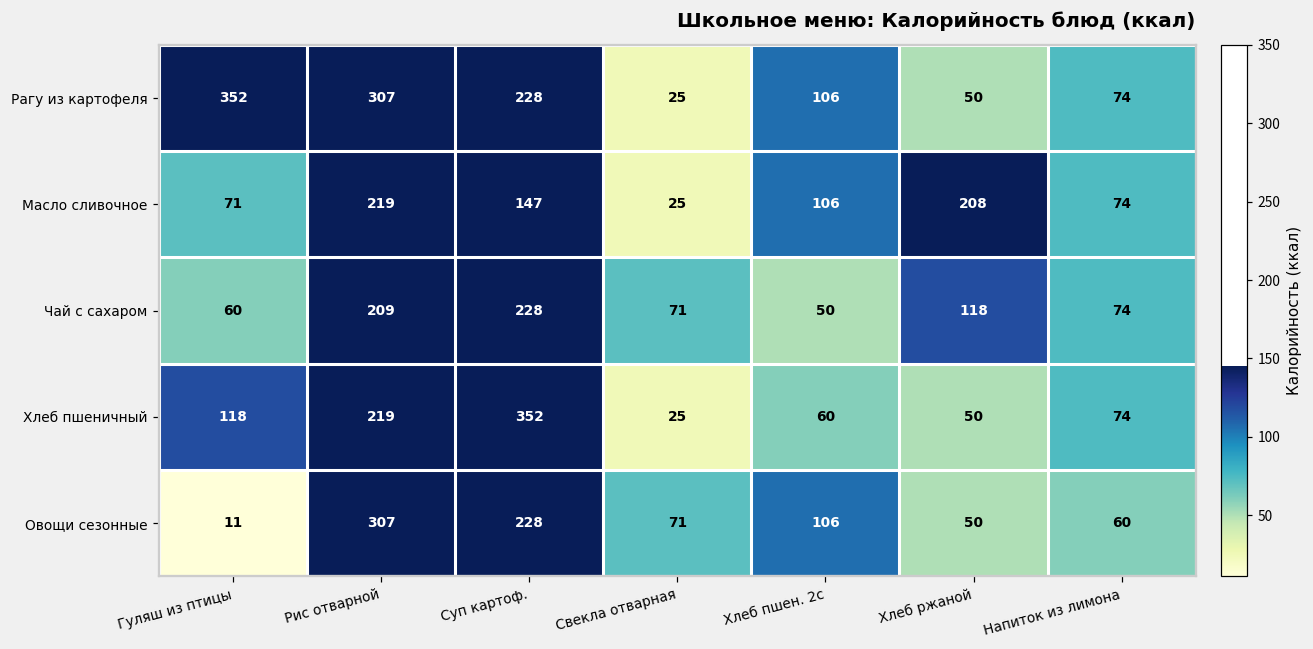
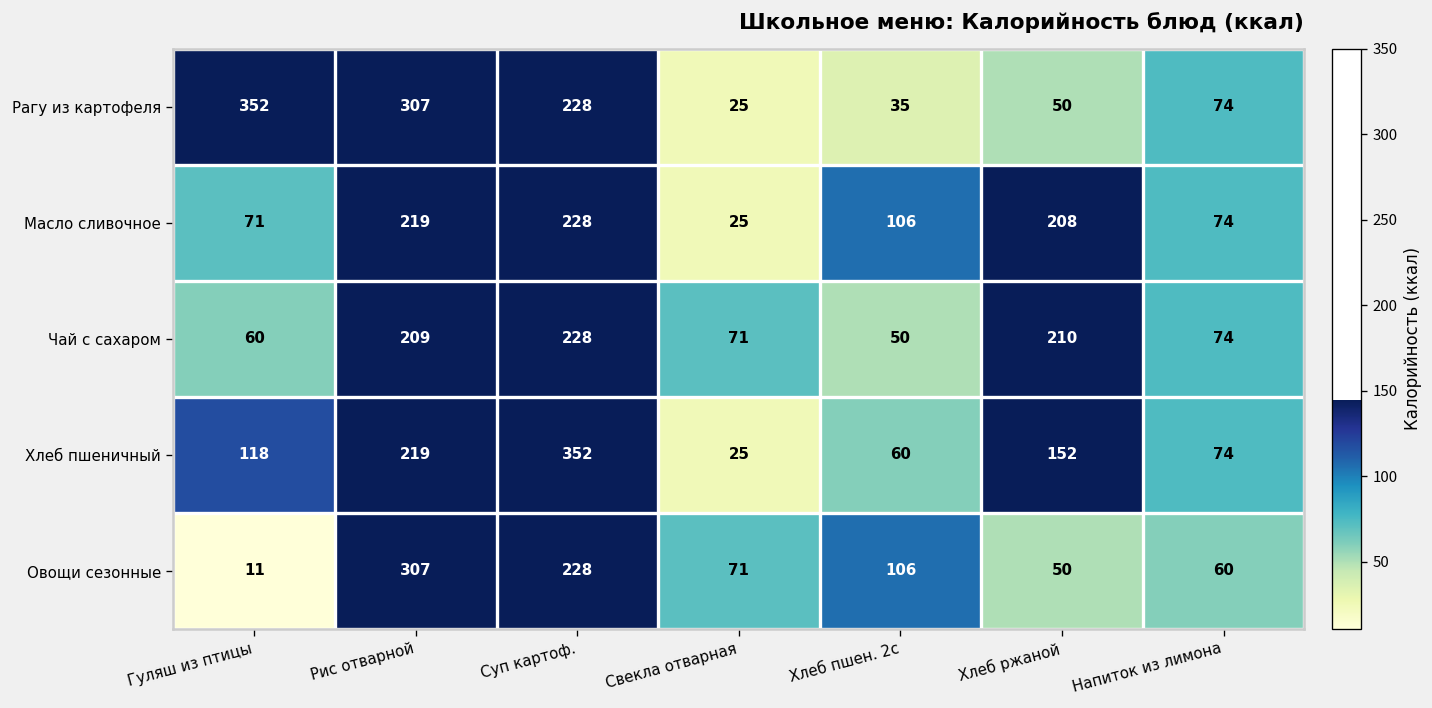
  {
    "Рагу из картофеля": {
      "Гуляш из птицы": 352,
      "Рис отварной": 307,
      "Суп картоф.": 228,
      "Свекла отварная": 25,
-     "Хлеб пшен. 2с": 106,
+     "Хлеб пшен. 2с": 35,
      "Хлеб ржаной": 50,
      "Напиток из лимона": 74
    },
    "Масло сливочное": {
      "Гуляш из птицы": 71,
      "Рис отварной": 219,
-     "Суп картоф.": 147,
+     "Суп картоф.": 228,
      "Свекла отварная": 25,
      "Хлеб пшен. 2с": 106,
      "Хлеб ржаной": 208,
      "Напиток из лимона": 74
    },
    "Чай с сахаром": {
      "Гуляш из птицы": 60,
      "Рис отварной": 209,
      "Суп картоф.": 228,
      "Свекла отварная": 71,
      "Хлеб пшен. 2с": 50,
-     "Хлеб ржаной": 118,
+     "Хлеб ржаной": 210,
      "Напиток из лимона": 74
    },
    "Хлеб пшеничный": {
      "Гуляш из птицы": 118,
      "Рис отварной": 219,
      "Суп картоф.": 352,
      "Свекла отварная": 25,
      "Хлеб пшен. 2с": 60,
-     "Хлеб ржаной": 50,
+     "Хлеб ржаной": 152,
      "Напиток из лимона": 74
    },
    "Овощи сезонные": {
      "Гуляш из птицы": 11,
      "Рис отварной": 307,
      "Суп картоф.": 228,
      "Свекла отварная": 71,
      "Хлеб пшен. 2с": 106,
      "Хлеб ржаной": 50,
      "Напиток из лимона": 60
    }
  }
